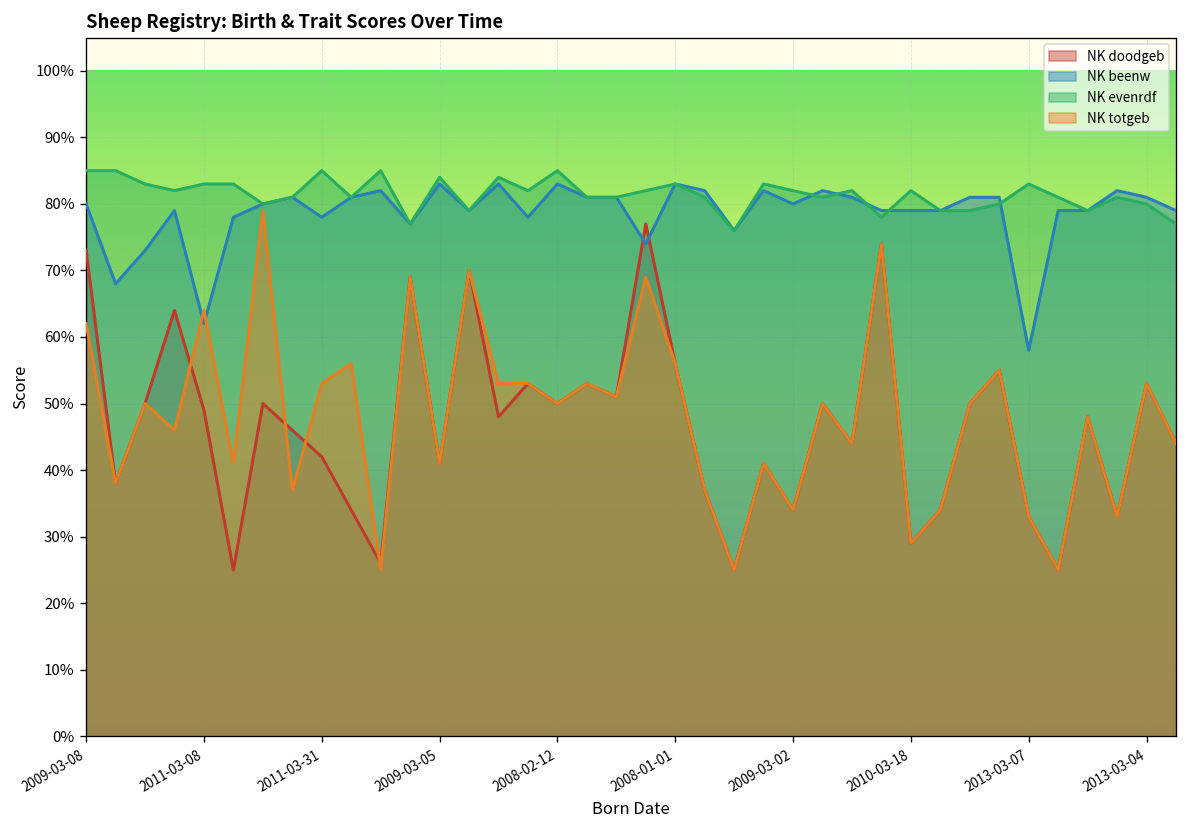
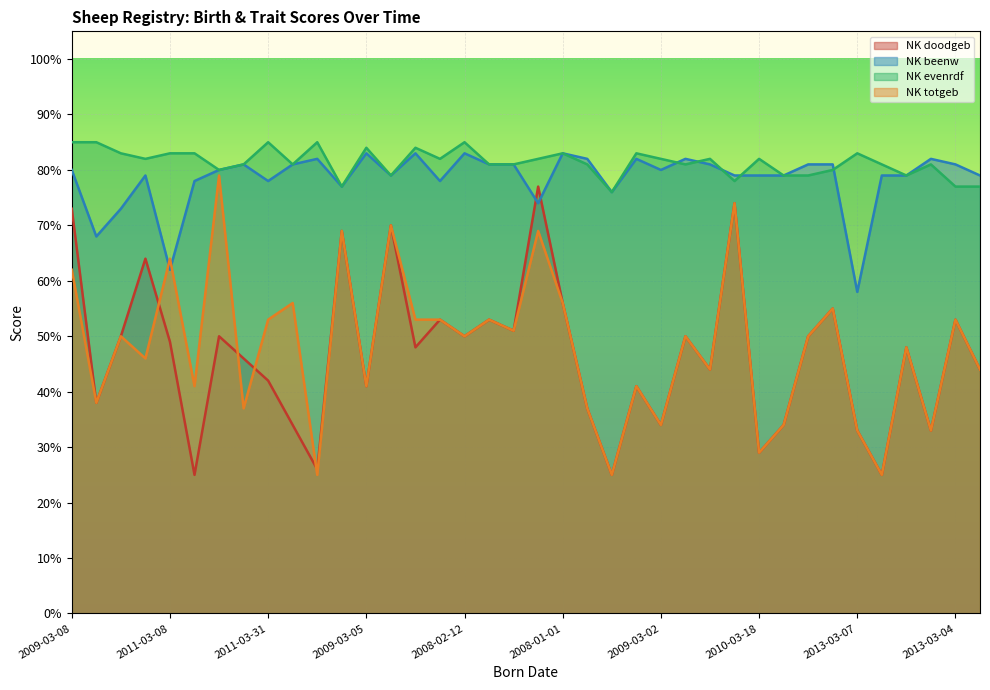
  {
    "NK beenw": {
      "2009-03-08": "80%",
      "2011-03-31": "78%",
      "2009-03-05": "83%",
      "2008-02-12": "83%",
      "2009-03-02": "80%",
      "2010-03-18": "79%",
      "2013-03-07": "58%",
      "2013-03-04": "81%"
    },
    "NK evenrdf": {
      "2009-03-08": "85%",
      "2011-03-31": "85%",
      "2009-03-05": "84%",
      "2008-02-12": "85%",
      "2009-03-02": "82%",
      "2010-03-18": "82%",
      "2013-03-07": "83%",
-     "2013-03-04": "80%"
+     "2013-03-04": "77%"
    }
  }
